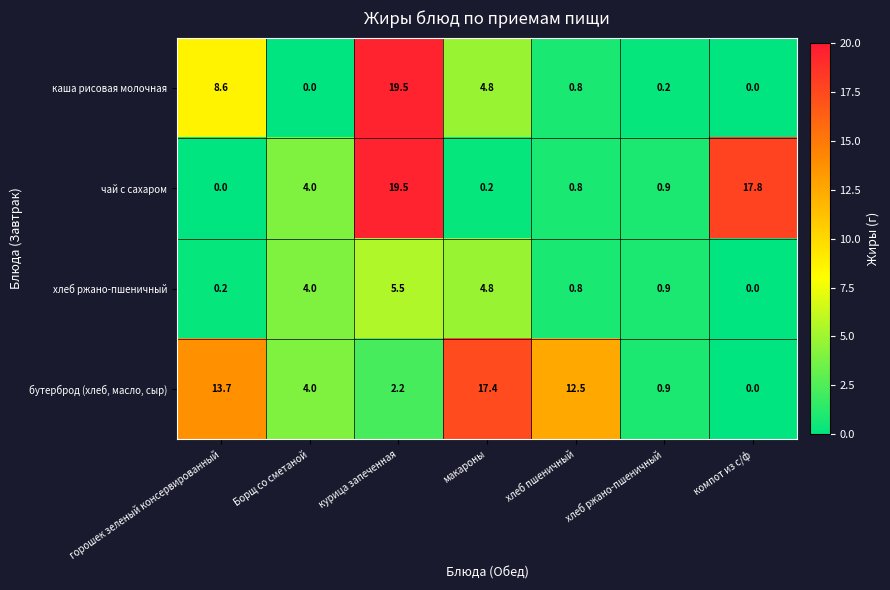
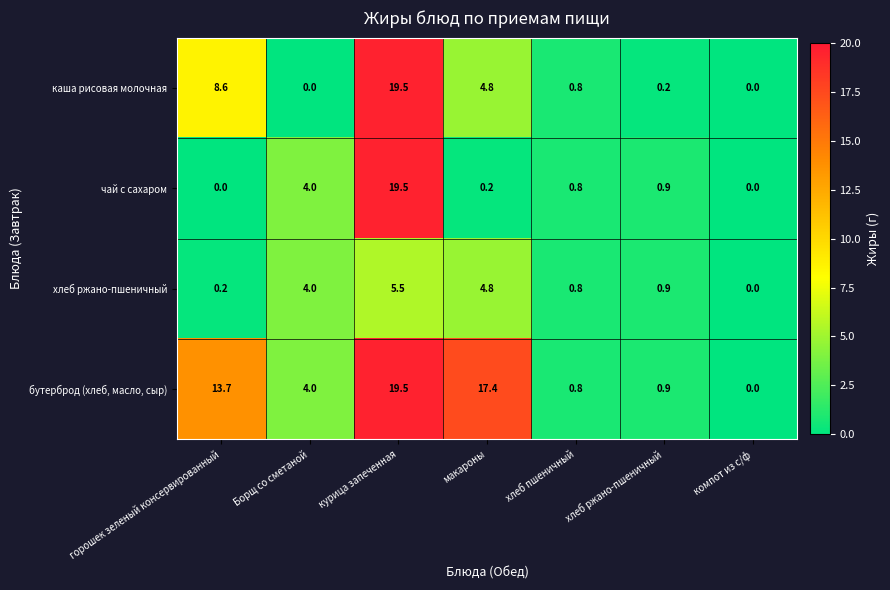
  {
    "каша рисовая молочная": {
      "горошек зеленый консервированный": 8.6,
      "Борщ со сметаной": 0.0,
      "курица запеченная": 19.5,
      "макароны": 4.8,
      "хлеб пшеничный": 0.8,
      "хлеб ржано-пшеничный": 0.2,
      "компот из с/ф": 0.0
    },
    "чай с сахаром": {
      "горошек зеленый консервированный": 0.0,
      "Борщ со сметаной": 4.0,
      "курица запеченная": 19.5,
      "макароны": 0.2,
      "хлеб пшеничный": 0.8,
      "хлеб ржано-пшеничный": 0.9,
-     "компот из с/ф": 17.8
+     "компот из с/ф": 0.0
    },
    "хлеб ржано-пшеничный": {
      "горошек зеленый консервированный": 0.2,
      "Борщ со сметаной": 4.0,
      "курица запеченная": 5.5,
      "макароны": 4.8,
      "хлеб пшеничный": 0.8,
      "хлеб ржано-пшеничный": 0.9,
      "компот из с/ф": 0.0
    },
    "бутерброд (хлеб, масло, сыр)": {
      "горошек зеленый консервированный": 13.7,
      "Борщ со сметаной": 4.0,
-     "курица запеченная": 2.2,
+     "курица запеченная": 19.5,
      "макароны": 17.4,
-     "хлеб пшеничный": 12.5,
+     "хлеб пшеничный": 0.8,
      "хлеб ржано-пшеничный": 0.9,
      "компот из с/ф": 0.0
    }
  }
